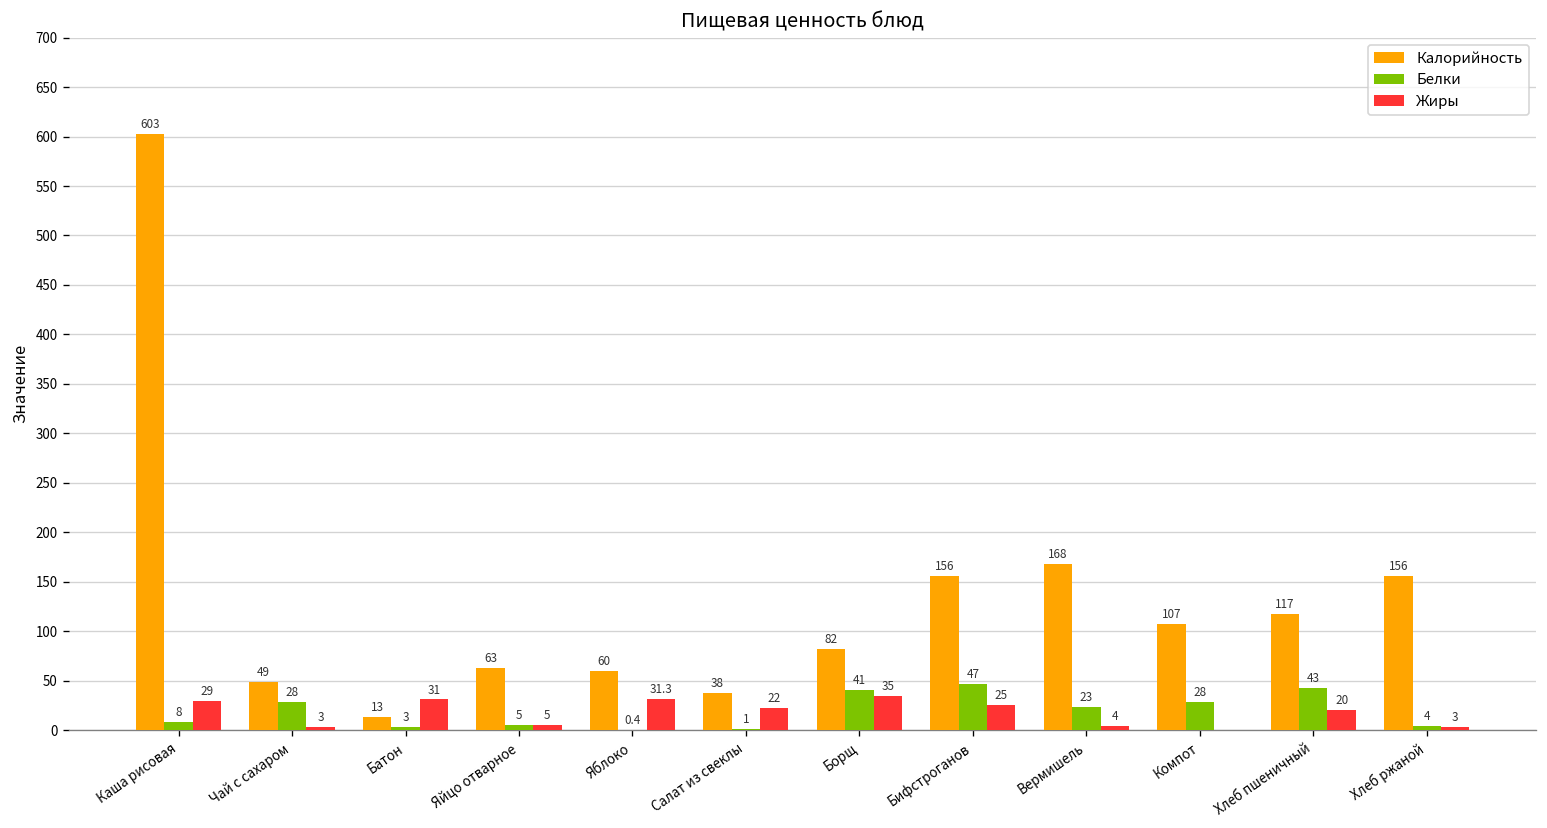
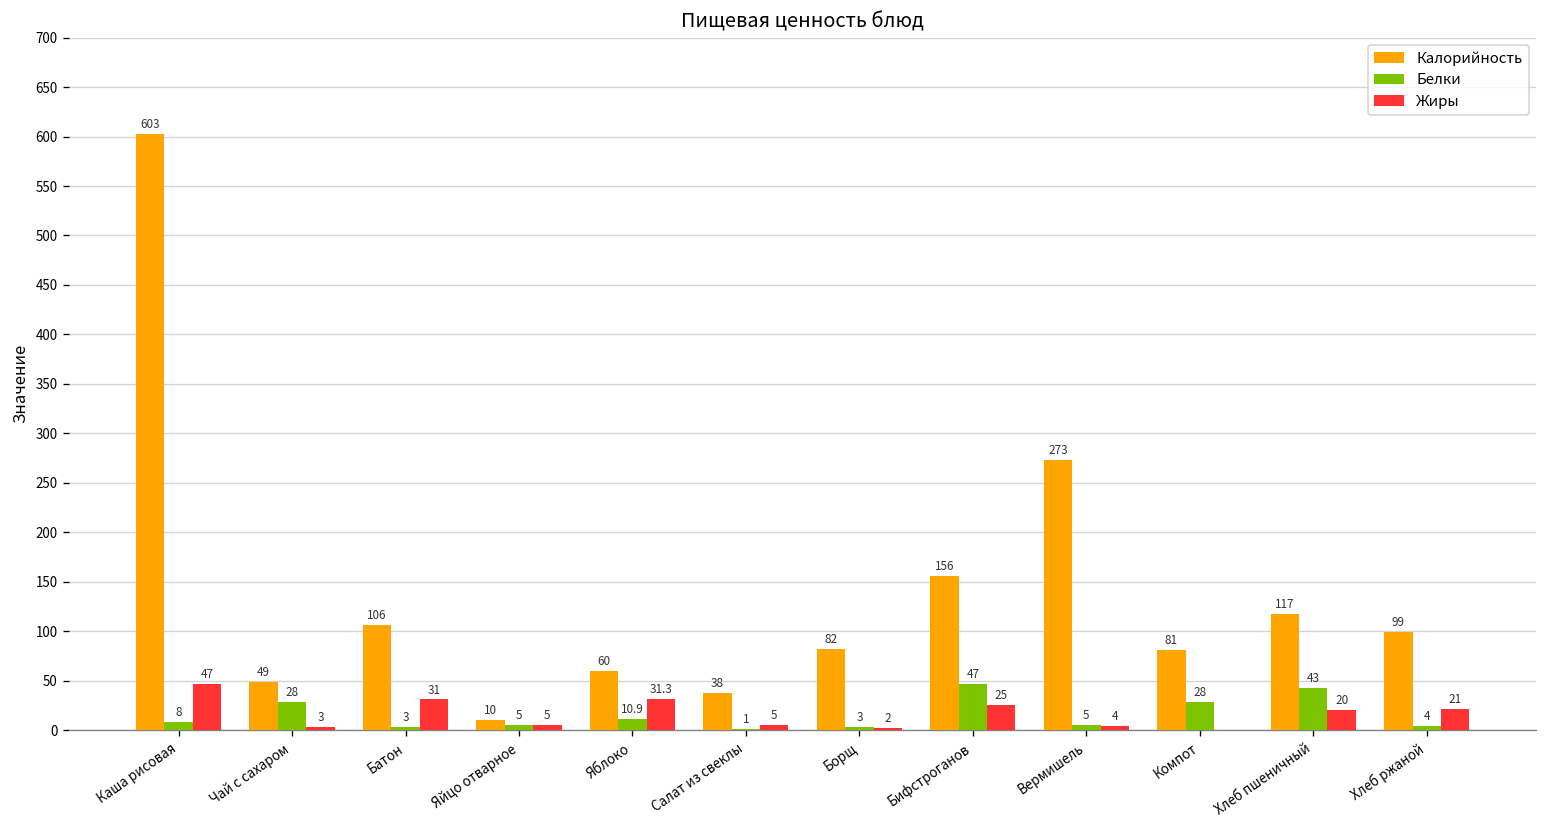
  {
    "Калорийность": {
      "Каша рисовая": 603,
      "Чай с сахаром": 49,
-     "Батон": 13,
-     "Яйцо отварное": 63,
+     "Батон": 106,
+     "Яйцо отварное": 10,
      "Яблоко": 60,
      "Салат из свеклы": 38,
      "Борщ": 82,
      "Бифстроганов": 156,
-     "Вермишель": 168,
-     "Компот": 107,
+     "Вермишель": 273,
+     "Компот": 81,
      "Хлеб пшеничный": 117,
-     "Хлеб ржаной": 156
+     "Хлеб ржаной": 99
    },
    "Белки": {
      "Каша рисовая": 8,
      "Чай с сахаром": 28,
      "Батон": 3,
      "Яйцо отварное": 5,
-     "Яблоко": 0.4,
+     "Яблоко": 10.9,
      "Салат из свеклы": 1,
-     "Борщ": 41,
+     "Борщ": 3,
      "Бифстроганов": 47,
-     "Вермишель": 23,
+     "Вермишель": 5,
      "Компот": 28,
      "Хлеб пшеничный": 43,
      "Хлеб ржаной": 4
    },
    "Жиры": {
-     "Каша рисовая": 29,
+     "Каша рисовая": 47,
      "Чай с сахаром": 3,
      "Батон": 31,
      "Яйцо отварное": 5,
      "Яблоко": 31.3,
-     "Салат из свеклы": 22,
-     "Борщ": 35,
+     "Салат из свеклы": 5,
+     "Борщ": 2,
      "Бифстроганов": 25,
      "Вермишель": 4,
      "Хлеб пшеничный": 20,
-     "Хлеб ржаной": 3
+     "Хлеб ржаной": 21
    }
  }
